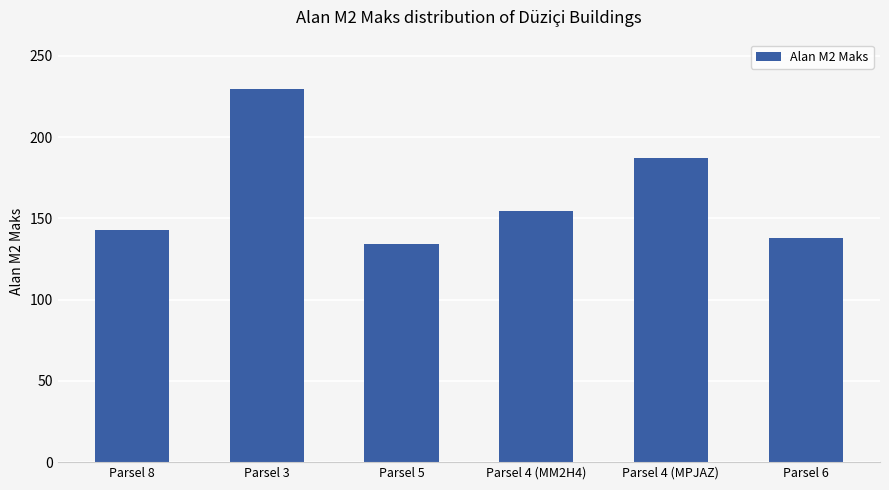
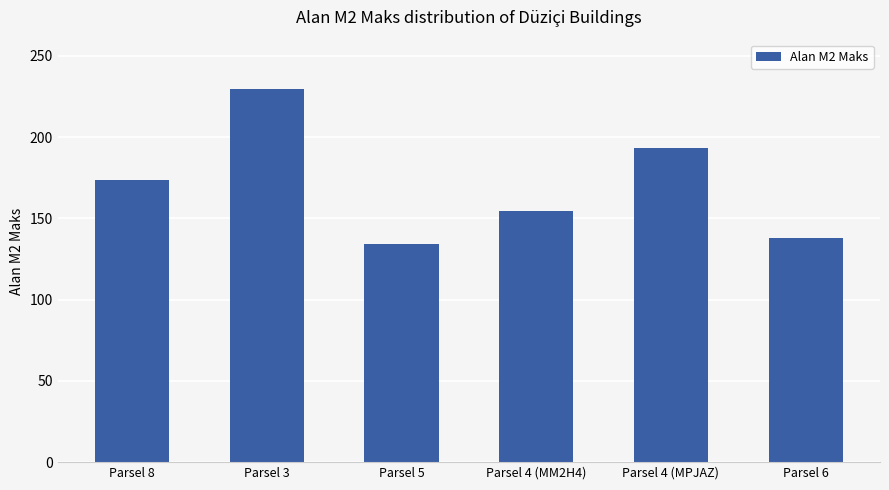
  {
-   "Parsel 8": 143,
+   "Parsel 8": 173,
    "Parsel 3": 230,
    "Parsel 5": 134,
    "Parsel 4 (MM2H4)": 155,
-   "Parsel 4 (MPJAZ)": 187,
+   "Parsel 4 (MPJAZ)": 193,
    "Parsel 6": 138
  }
